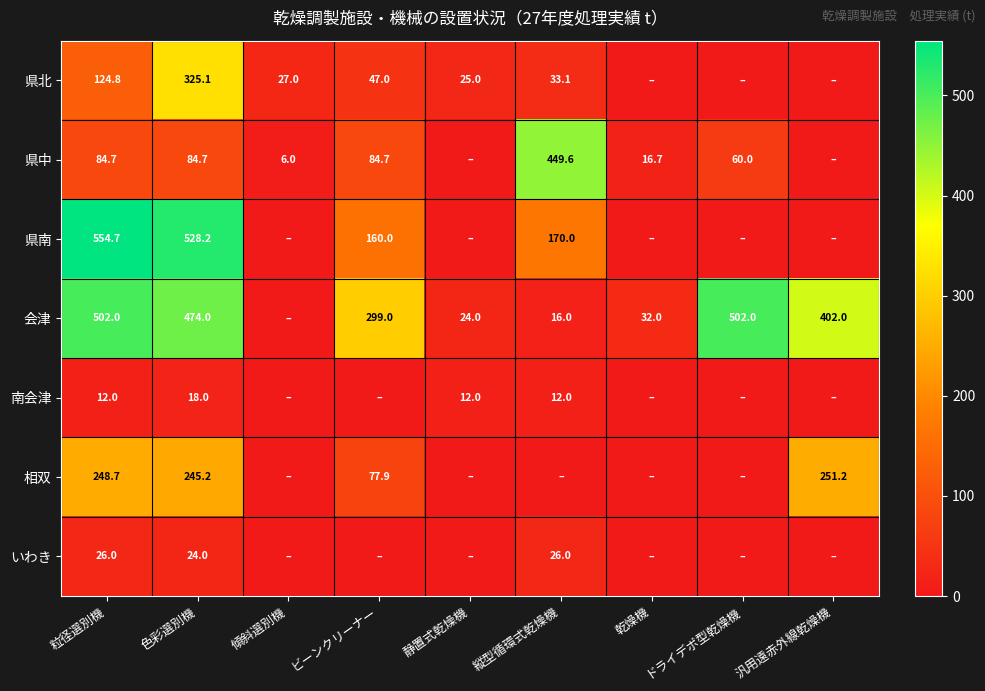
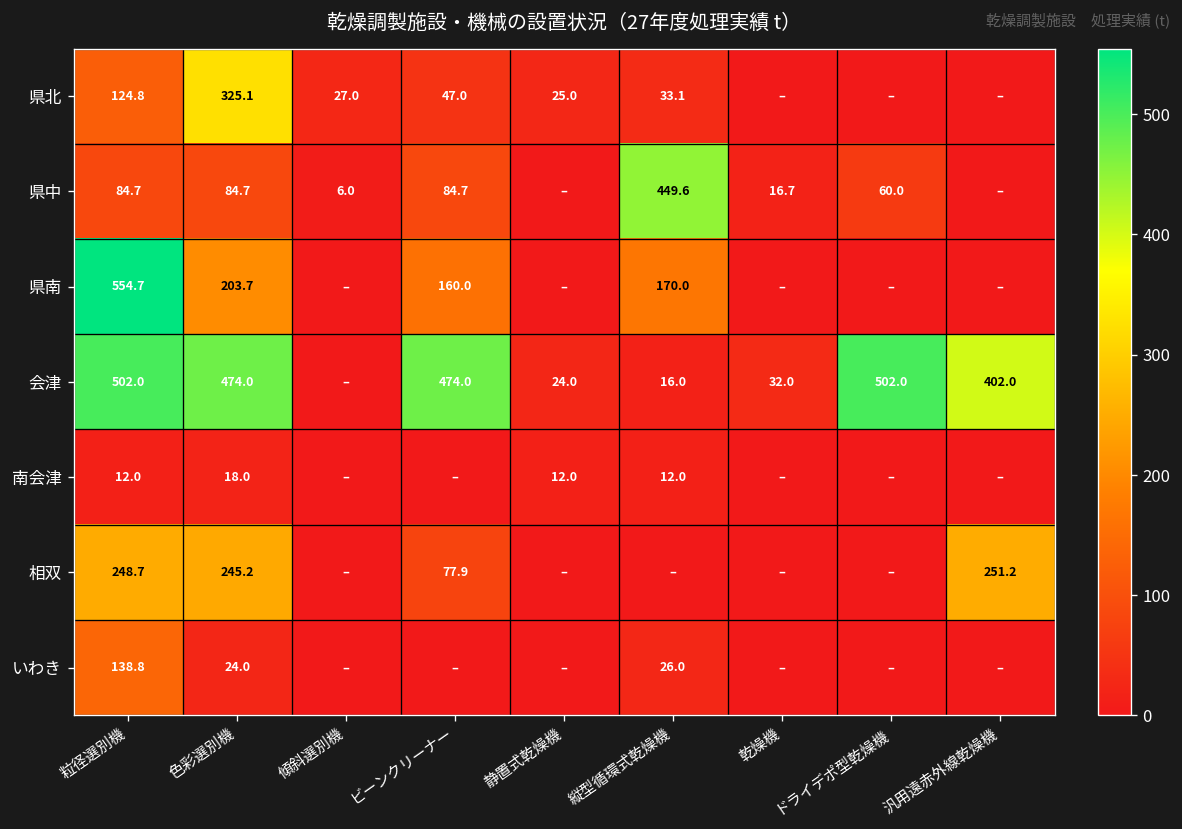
  {
    "県北": {
      "粒径選別機": 124.8,
      "色彩選別機": 325.1,
      "傾斜選別機": 27.0,
      "ビーンクリーナー": 47.0,
      "静置式乾燥機": 25.0,
      "縦型循環式乾燥機": 33.1
    },
    "県中": {
      "粒径選別機": 84.7,
      "色彩選別機": 84.7,
      "傾斜選別機": 6.0,
      "ビーンクリーナー": 84.7,
      "縦型循環式乾燥機": 449.6,
      "乾燥機": 16.7,
      "ドライデポ型乾燥機": 60.0
    },
    "県南": {
      "粒径選別機": 554.7,
-     "色彩選別機": 528.2,
+     "色彩選別機": 203.7,
      "ビーンクリーナー": 160.0,
      "縦型循環式乾燥機": 170.0
    },
    "会津": {
      "粒径選別機": 502.0,
      "色彩選別機": 474.0,
-     "ビーンクリーナー": 299.0,
+     "ビーンクリーナー": 474.0,
      "静置式乾燥機": 24.0,
      "縦型循環式乾燥機": 16.0,
      "乾燥機": 32.0,
      "ドライデポ型乾燥機": 502.0,
      "汎用遠赤外線乾燥機": 402.0
    },
    "南会津": {
      "粒径選別機": 12.0,
      "色彩選別機": 18.0,
      "静置式乾燥機": 12.0,
      "縦型循環式乾燥機": 12.0
    },
    "相双": {
      "粒径選別機": 248.7,
      "色彩選別機": 245.2,
      "ビーンクリーナー": 77.9,
      "汎用遠赤外線乾燥機": 251.2
    },
    "いわき": {
-     "粒径選別機": 26.0,
+     "粒径選別機": 138.8,
      "色彩選別機": 24.0,
      "縦型循環式乾燥機": 26.0
    }
  }
